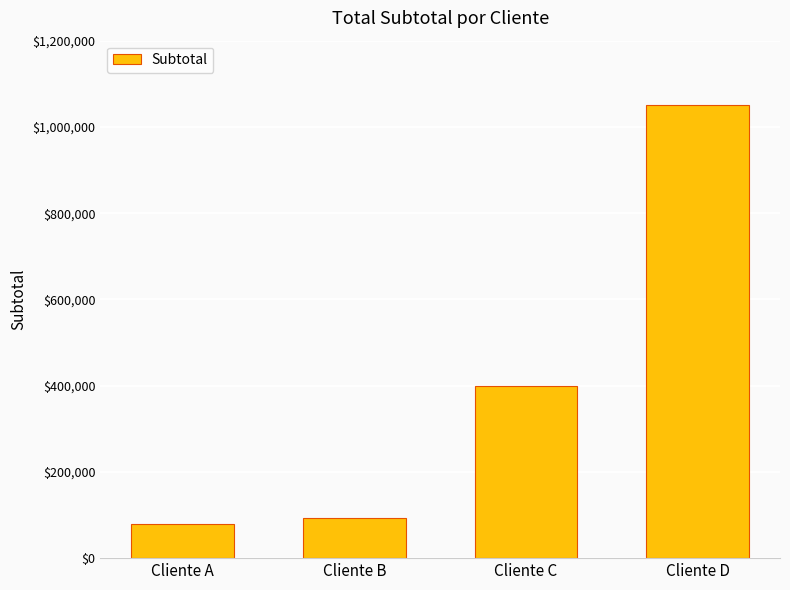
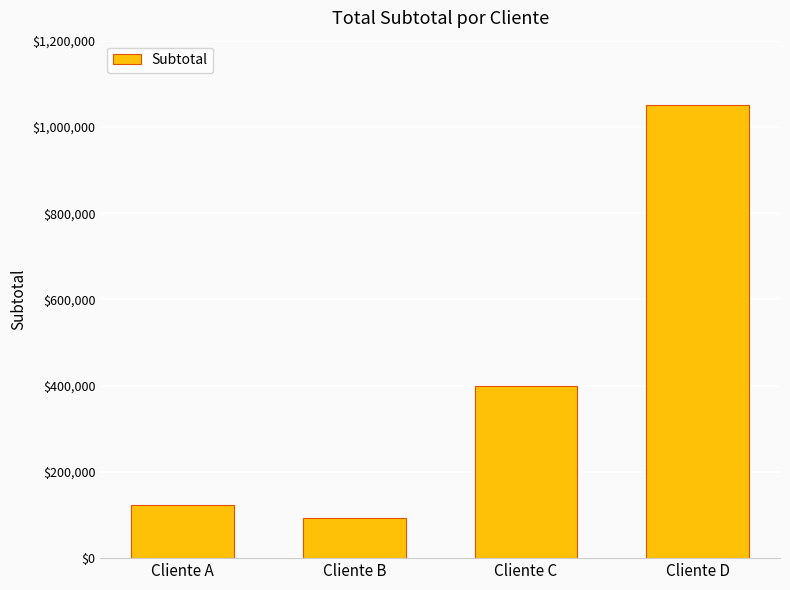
  {
-   "Cliente A": "$80,000",
+   "Cliente A": "$120,000",
    "Cliente B": "$90,000",
    "Cliente C": "$400,000",
    "Cliente D": "$1,050,000"
  }
